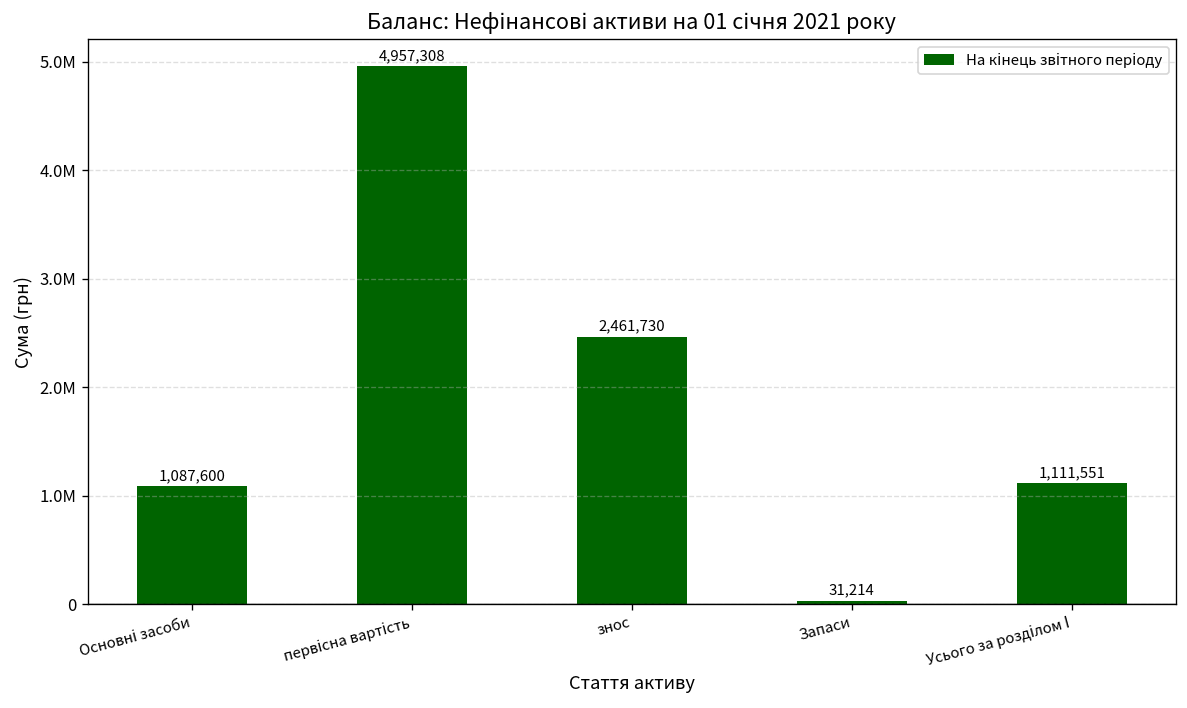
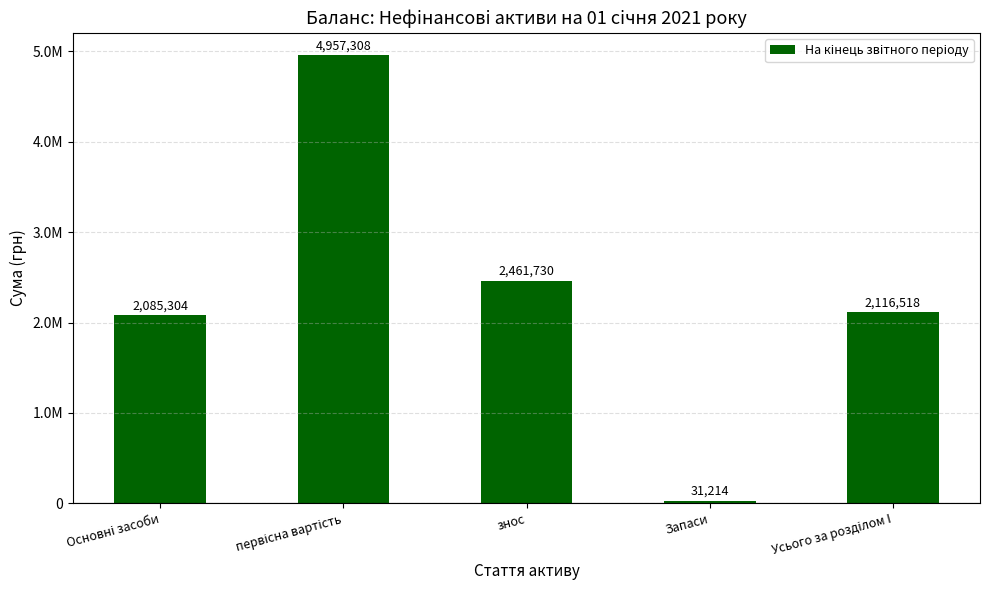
  {
-   "Основні засоби": "1,087,600",
+   "Основні засоби": "2,085,304",
    "первісна вартість": "4,957,308",
    "знос": "2,461,730",
    "Запаси": "31,214",
-   "Усього за розділом І": "1,111,551"
+   "Усього за розділом І": "2,116,518"
  }
